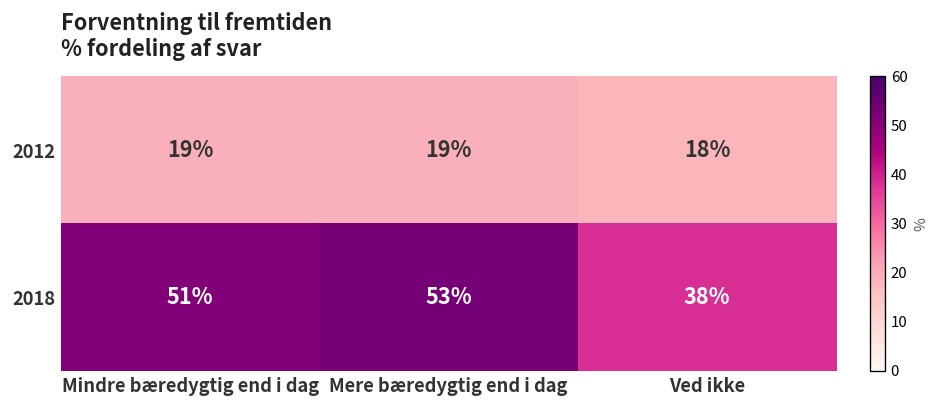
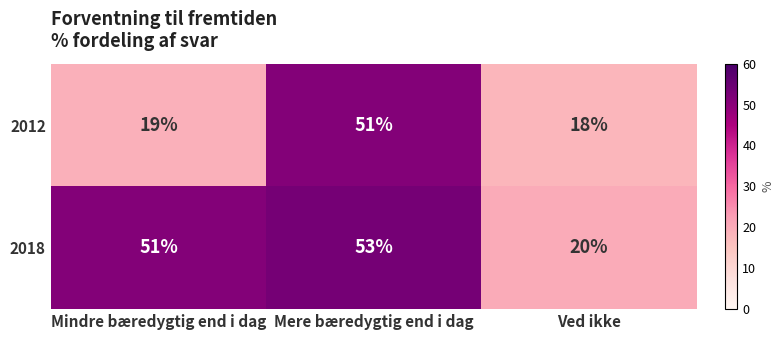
  {
    "2012": {
      "Mindre bæredygtig end i dag": "19%",
-     "Mere bæredygtig end i dag": "19%",
+     "Mere bæredygtig end i dag": "51%",
      "Ved ikke": "18%"
    },
    "2018": {
      "Mindre bæredygtig end i dag": "51%",
      "Mere bæredygtig end i dag": "53%",
-     "Ved ikke": "38%"
+     "Ved ikke": "20%"
    }
  }
